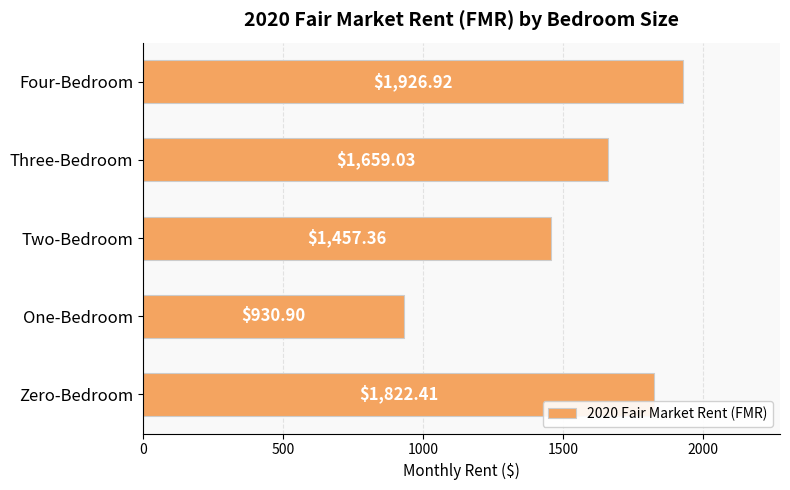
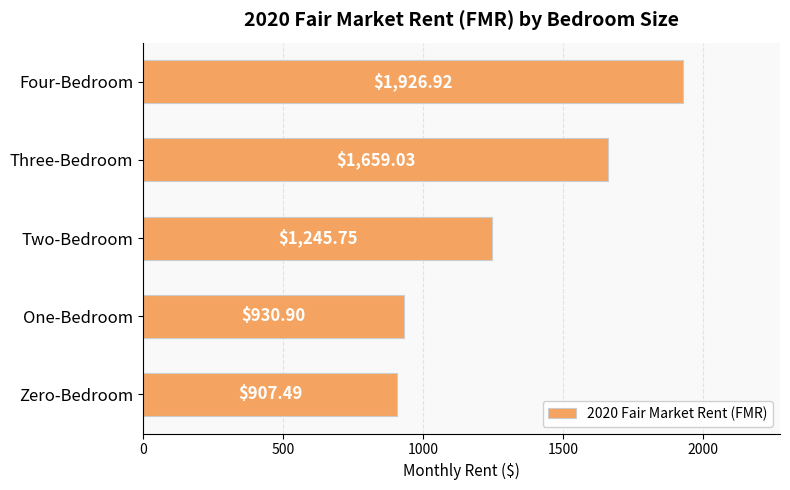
  {
    "Four-Bedroom": "$1,926.92",
    "Three-Bedroom": "$1,659.03",
-   "Two-Bedroom": "$1,457.36",
+   "Two-Bedroom": "$1,245.75",
    "One-Bedroom": "$930.90",
-   "Zero-Bedroom": "$1,822.41"
+   "Zero-Bedroom": "$907.49"
  }
